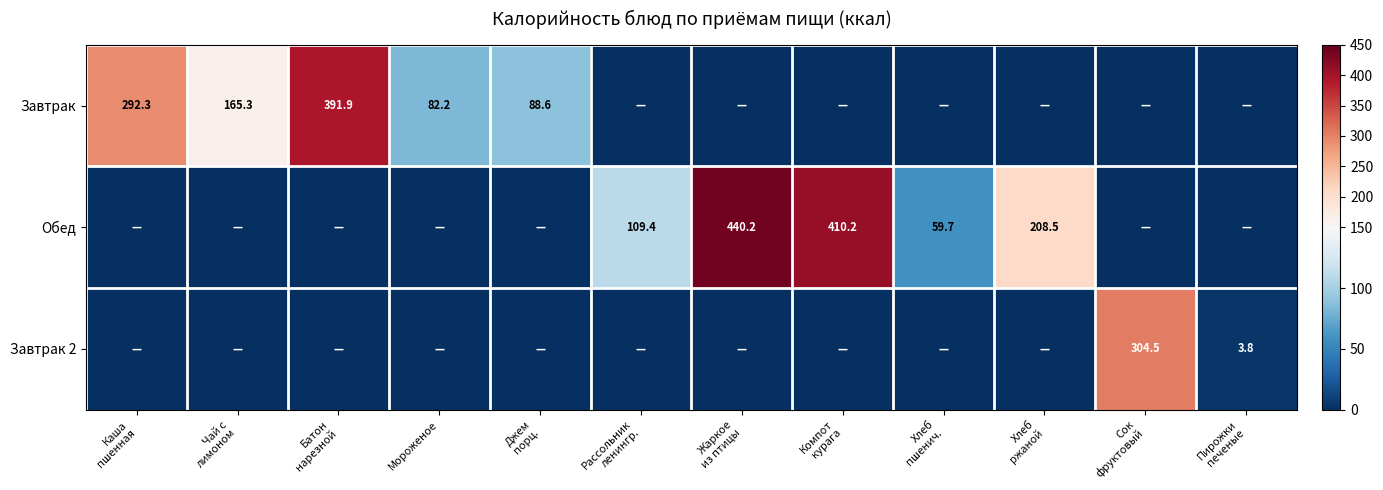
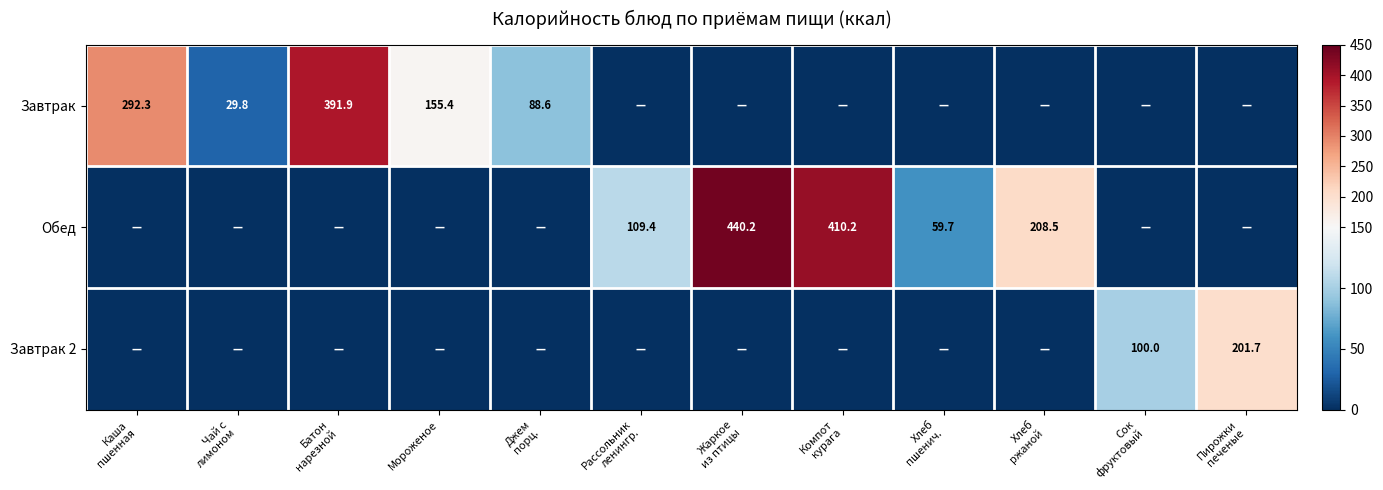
  {
    "Завтрак": {
      "Каша пшенная": 292.3,
-     "Чай с лимоном": 165.3,
+     "Чай с лимоном": 29.8,
      "Батон нарезной": 391.9,
-     "Мороженое": 82.2,
+     "Мороженое": 155.4,
      "Джем порц.": 88.6
    },
    "Обед": {
      "Рассольник ленингр.": 109.4,
      "Жаркое из птицы": 440.2,
      "Компот курага": 410.2,
      "Хлеб пшенич.": 59.7,
      "Хлеб ржаной": 208.5
    },
    "Завтрак 2": {
-     "Сок фруктовый": 304.5,
-     "Пирожки печеные": 3.8
+     "Сок фруктовый": 100.0,
+     "Пирожки печеные": 201.7
    }
  }
